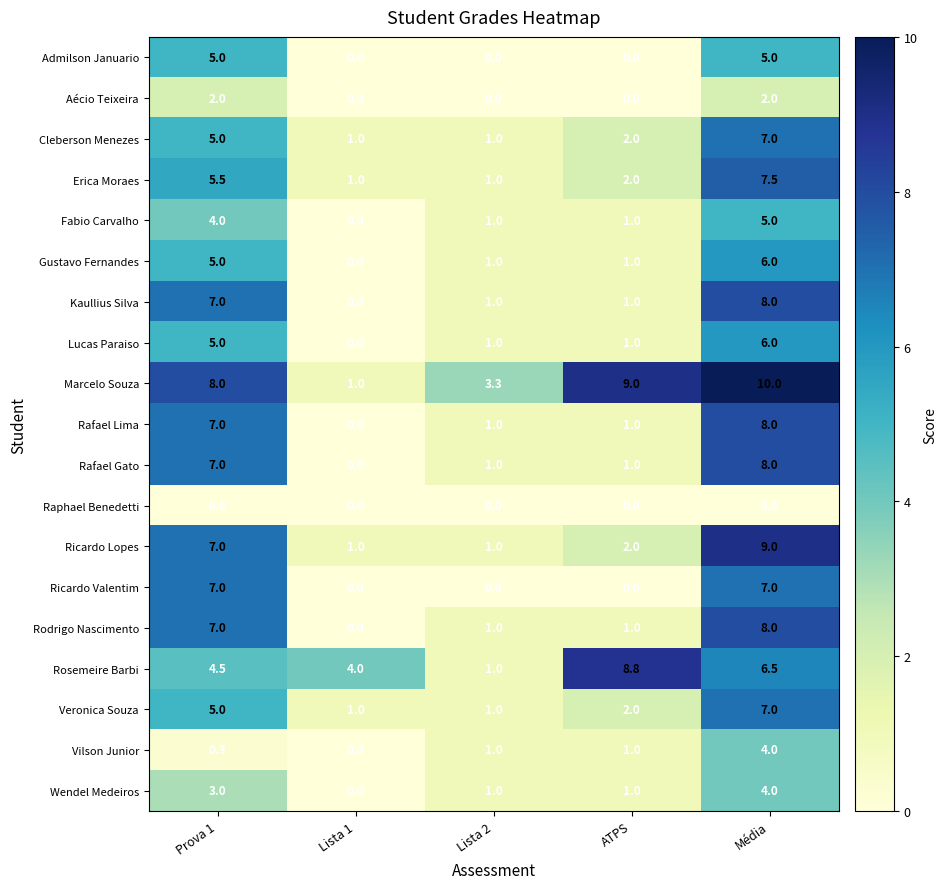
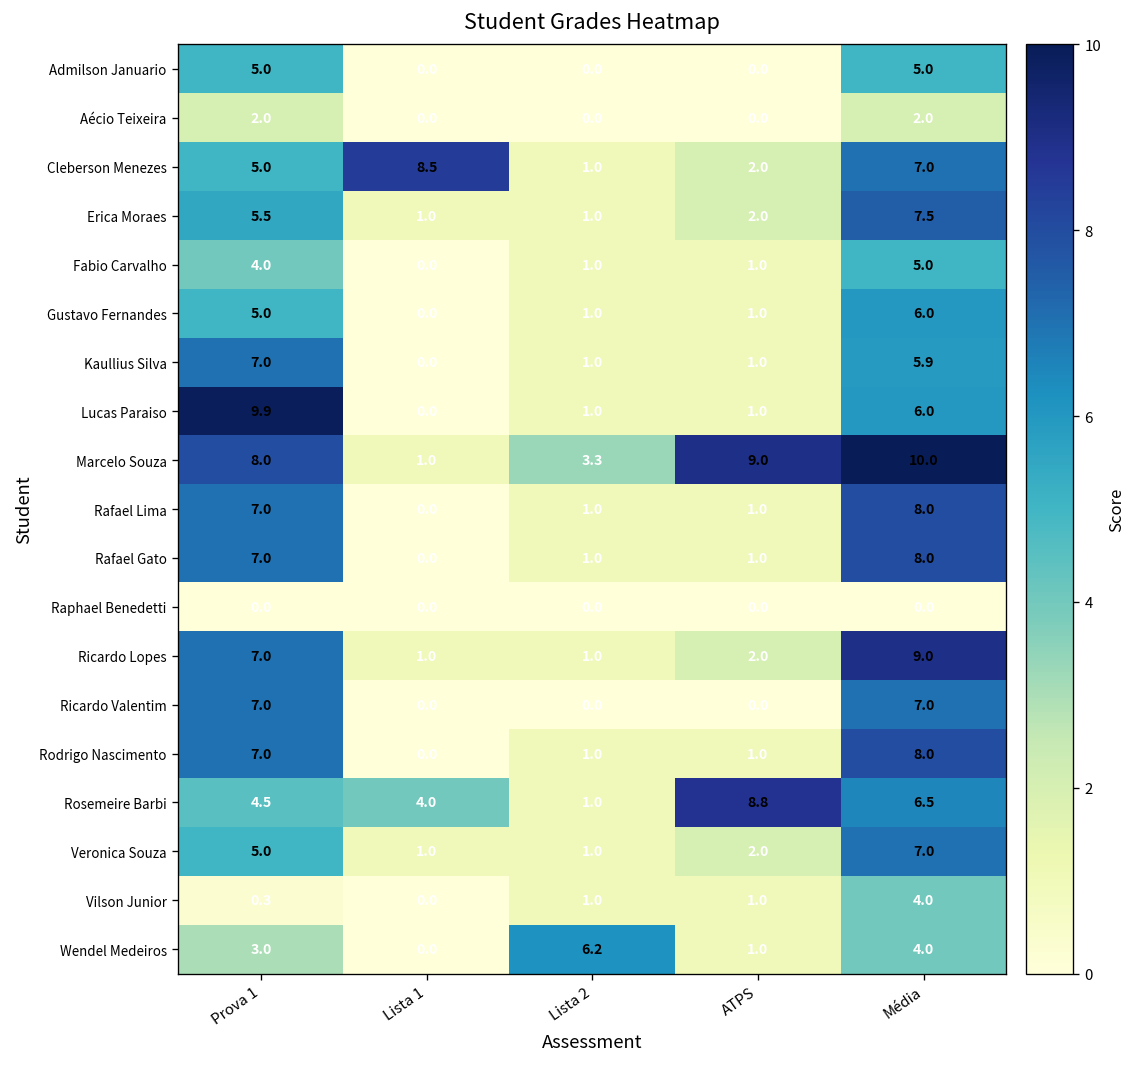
  {
    "Admilson Januario": {
      "Prova 1": 5.0,
      "Média": 5.0
    },
    "Aécio Teixeira": {
      "Prova 1": 2.0,
      "Média": 2.0
    },
    "Cleberson Menezes": {
      "Prova 1": 5.0,
-     "Lista 1": 1.0,
+     "Lista 1": 8.5,
      "Lista 2": 1.0,
      "ATPS": 2.0,
      "Média": 7.0
    },
    "Erica Moraes": {
      "Prova 1": 5.5,
      "Lista 1": 1.0,
      "Lista 2": 1.0,
      "ATPS": 2.0,
      "Média": 7.5
    },
    "Fabio Carvalho": {
      "Prova 1": 4.0,
      "Lista 2": 1.0,
      "ATPS": 1.0,
      "Média": 5.0
    },
    "Gustavo Fernandes": {
      "Prova 1": 5.0,
      "Lista 2": 1.0,
      "ATPS": 1.0,
      "Média": 6.0
    },
    "Kaullius Silva": {
      "Prova 1": 7.0,
      "Lista 2": 1.0,
      "ATPS": 1.0,
-     "Média": 8.0
+     "Média": 5.9
    },
    "Lucas Paraiso": {
-     "Prova 1": 5.0,
+     "Prova 1": 9.9,
      "Lista 2": 1.0,
      "ATPS": 1.0,
      "Média": 6.0
    },
    "Marcelo Souza": {
      "Prova 1": 8.0,
      "Lista 1": 1.0,
      "Lista 2": 3.3,
      "ATPS": 9.0,
      "Média": 10.0
    },
    "Rafael Lima": {
      "Prova 1": 7.0,
      "Lista 2": 1.0,
      "ATPS": 1.0,
      "Média": 8.0
    },
    "Rafael Gato": {
      "Prova 1": 7.0,
      "Lista 2": 1.0,
      "ATPS": 1.0,
      "Média": 8.0
    },
    "Ricardo Lopes": {
      "Prova 1": 7.0,
      "Lista 1": 1.0,
      "Lista 2": 1.0,
      "ATPS": 2.0,
      "Média": 9.0
    },
    "Ricardo Valentim": {
      "Prova 1": 7.0,
      "Média": 7.0
    },
    "Rodrigo Nascimento": {
      "Prova 1": 7.0,
      "Lista 2": 1.0,
      "ATPS": 1.0,
      "Média": 8.0
    },
    "Rosemeire Barbi": {
      "Prova 1": 4.5,
      "Lista 1": 4.0,
      "Lista 2": 1.0,
      "ATPS": 8.8,
      "Média": 6.5
    },
    "Veronica Souza": {
      "Prova 1": 5.0,
      "Lista 1": 1.0,
      "Lista 2": 1.0,
      "ATPS": 2.0,
      "Média": 7.0
    },
    "Vilson Junior": {
      "Lista 2": 1.0,
      "ATPS": 1.0,
      "Média": 4.0
    },
    "Wendel Medeiros": {
      "Prova 1": 3.0,
-     "Lista 2": 1.0,
+     "Lista 2": 6.2,
      "ATPS": 1.0,
      "Média": 4.0
    }
  }
